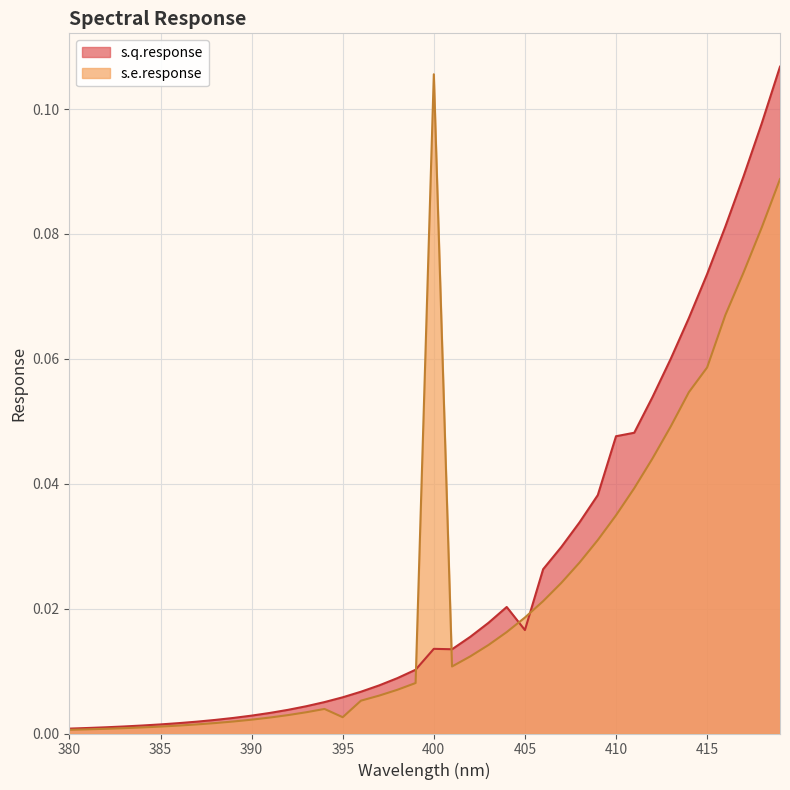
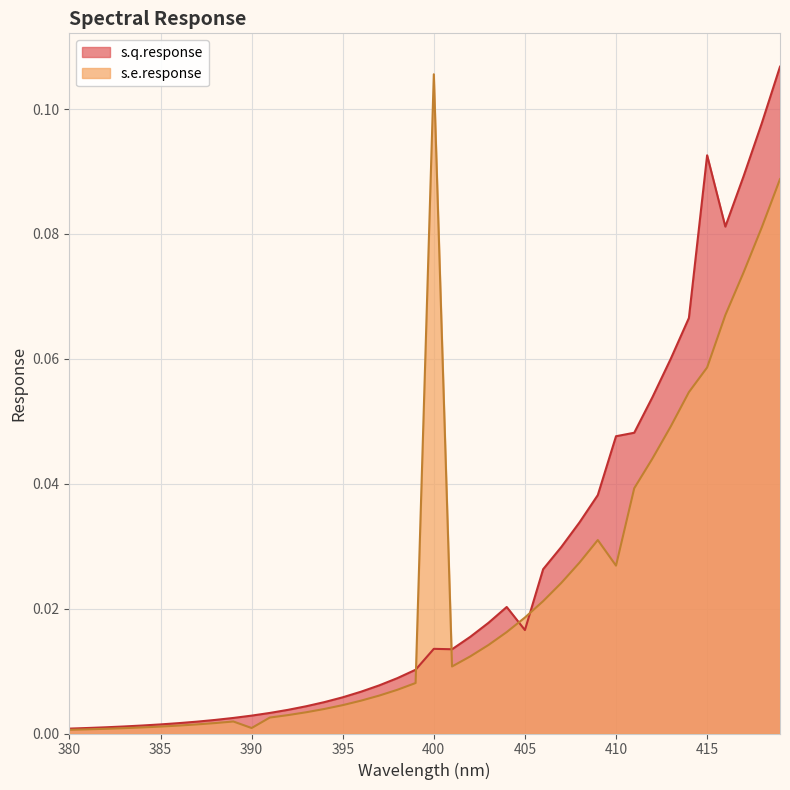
  {
    "s.q.response": {
      "390": 0.003,
      "395": 0.006,
      "400": 0.014,
      "405": 0.017,
      "410": 0.048,
-     "415": 0.074
+     "415": 0.093
    },
    "s.e.response": {
-     "390": 0.002,
-     "395": 0.003,
+     "390": 0.001,
+     "395": 0.005,
      "400": 0.106,
      "405": 0.019,
-     "410": 0.035,
+     "410": 0.027,
      "415": 0.059
    }
  }
